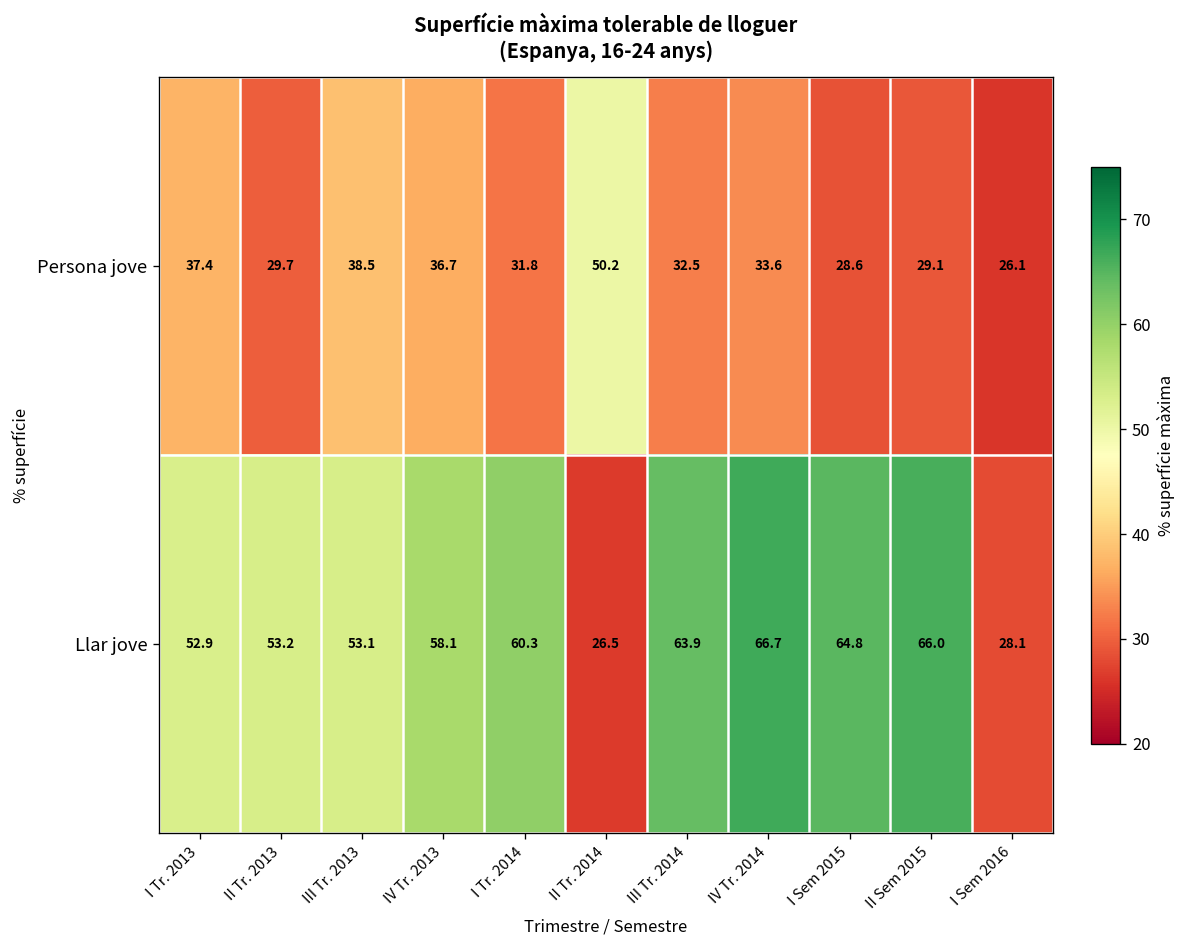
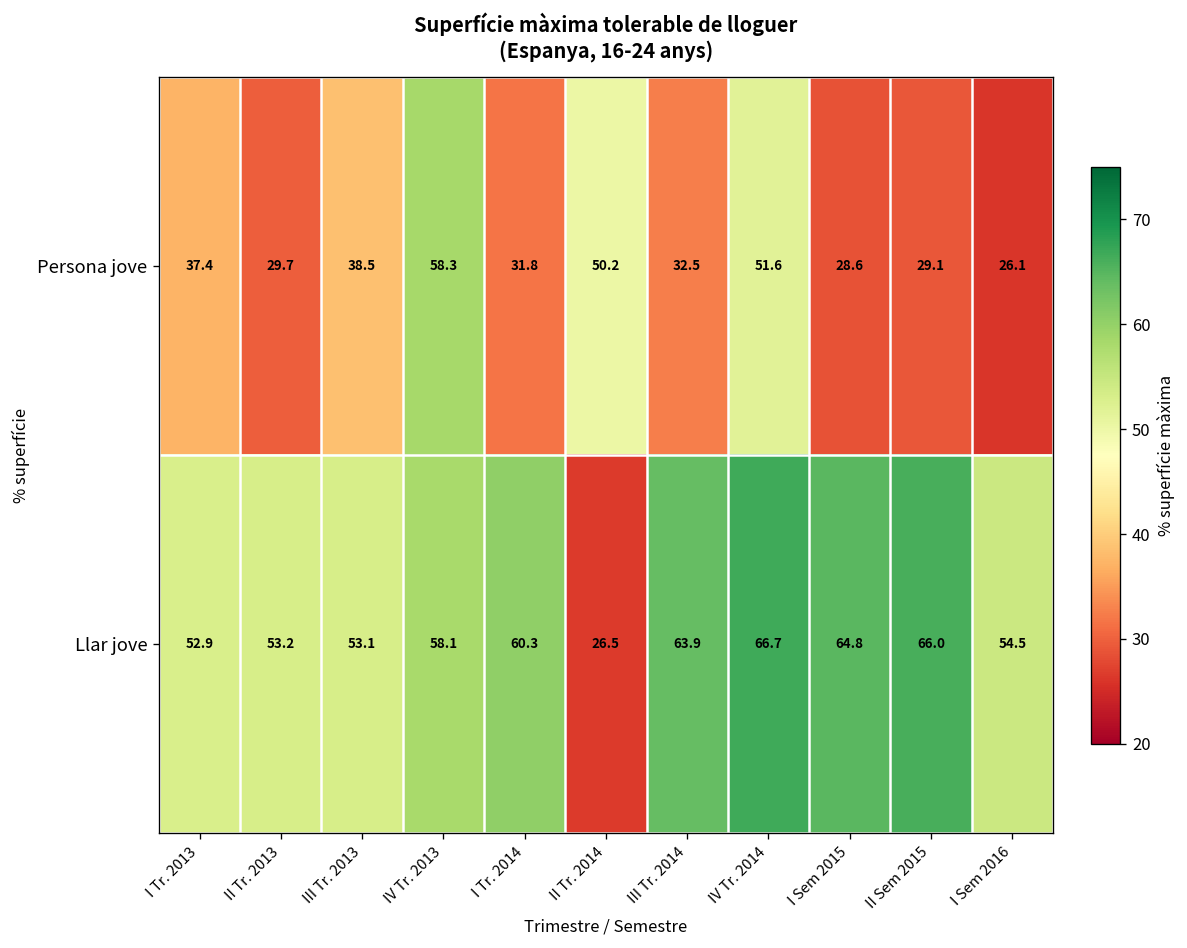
  {
    "Persona jove": {
      "I Tr. 2013": 37.4,
      "II Tr. 2013": 29.7,
      "III Tr. 2013": 38.5,
-     "IV Tr. 2013": 36.7,
+     "IV Tr. 2013": 58.3,
      "I Tr. 2014": 31.8,
      "II Tr. 2014": 50.2,
      "III Tr. 2014": 32.5,
-     "IV Tr. 2014": 33.6,
+     "IV Tr. 2014": 51.6,
      "I Sem 2015": 28.6,
      "II Sem 2015": 29.1,
      "I Sem 2016": 26.1
    },
    "Llar jove": {
      "I Tr. 2013": 52.9,
      "II Tr. 2013": 53.2,
      "III Tr. 2013": 53.1,
      "IV Tr. 2013": 58.1,
      "I Tr. 2014": 60.3,
      "II Tr. 2014": 26.5,
      "III Tr. 2014": 63.9,
      "IV Tr. 2014": 66.7,
      "I Sem 2015": 64.8,
      "II Sem 2015": 66.0,
-     "I Sem 2016": 28.1
+     "I Sem 2016": 54.5
    }
  }
